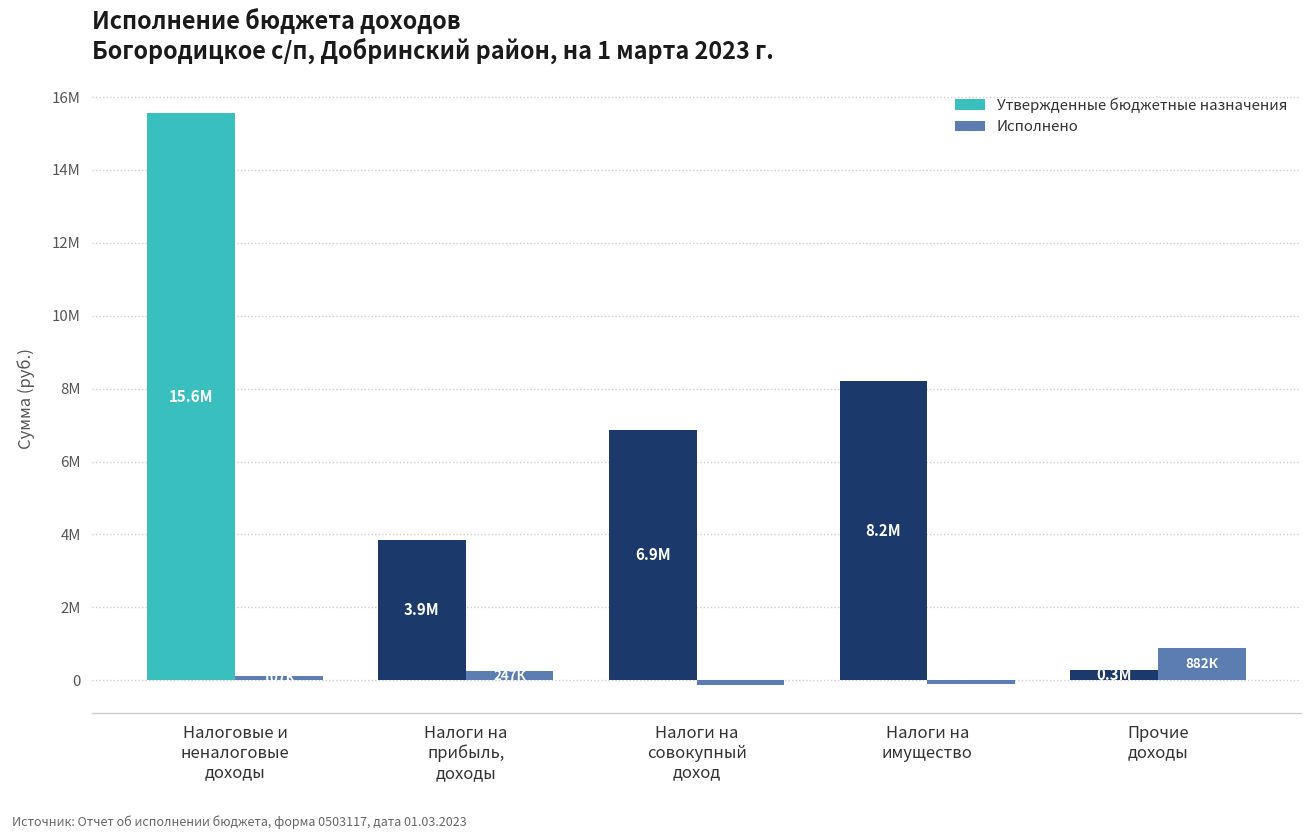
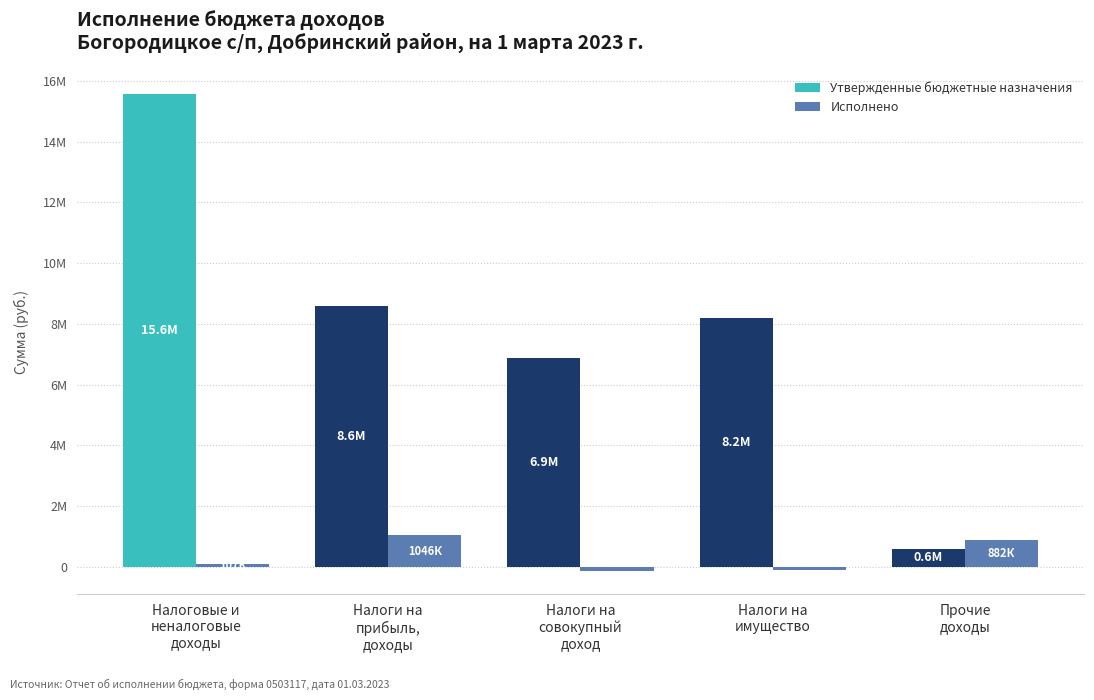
  {
    "Утвержденные бюджетные назначения": {
-     "Налоги на прибыль, доходы": "3.9М",
-     "Прочие доходы": "0.3М"
+     "Налоги на прибыль, доходы": "8.6М",
+     "Прочие доходы": "0.6М"
    },
    "Исполнено": {
      "Налоговые и неналоговые доходы": "0.1М",
-     "Налоги на прибыль, доходы": "0.2М",
+     "Налоги на прибыль, доходы": "1.0М",
      "Налоги на совокупный доход": "-0.1М",
      "Налоги на имущество": "-0.1М"
    }
  }
